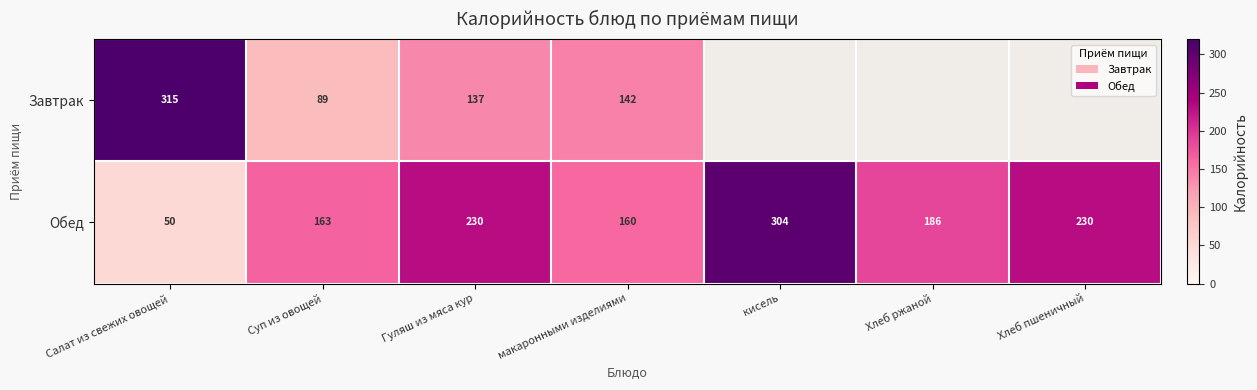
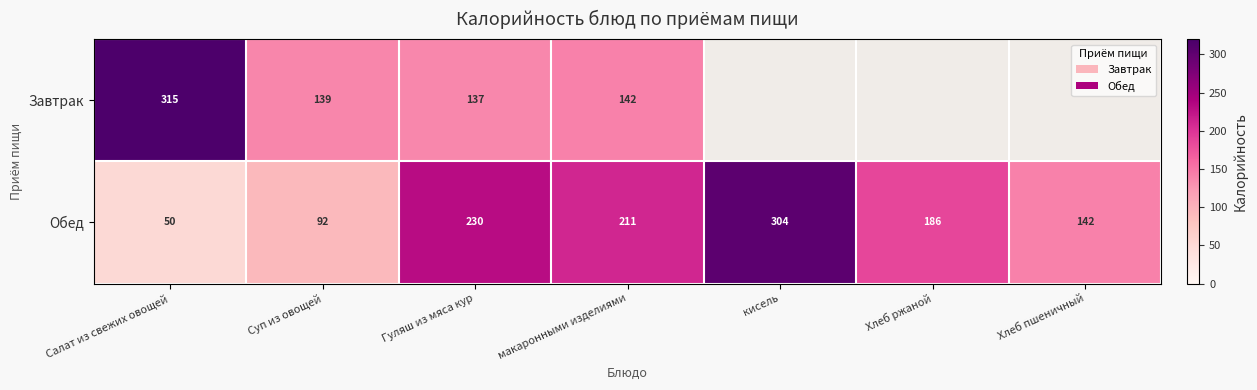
  {
    "Завтрак": {
      "Салат из свежих овощей": 315,
-     "Суп из овощей": 89,
+     "Суп из овощей": 139,
      "Гуляш из мяса кур": 137,
      "макаронными изделиями": 142
    },
    "Обед": {
      "Салат из свежих овощей": 50,
-     "Суп из овощей": 163,
+     "Суп из овощей": 92,
      "Гуляш из мяса кур": 230,
-     "макаронными изделиями": 160,
+     "макаронными изделиями": 211,
      "кисель": 304,
      "Хлеб ржаной": 186,
-     "Хлеб пшеничный": 230
+     "Хлеб пшеничный": 142
    }
  }
